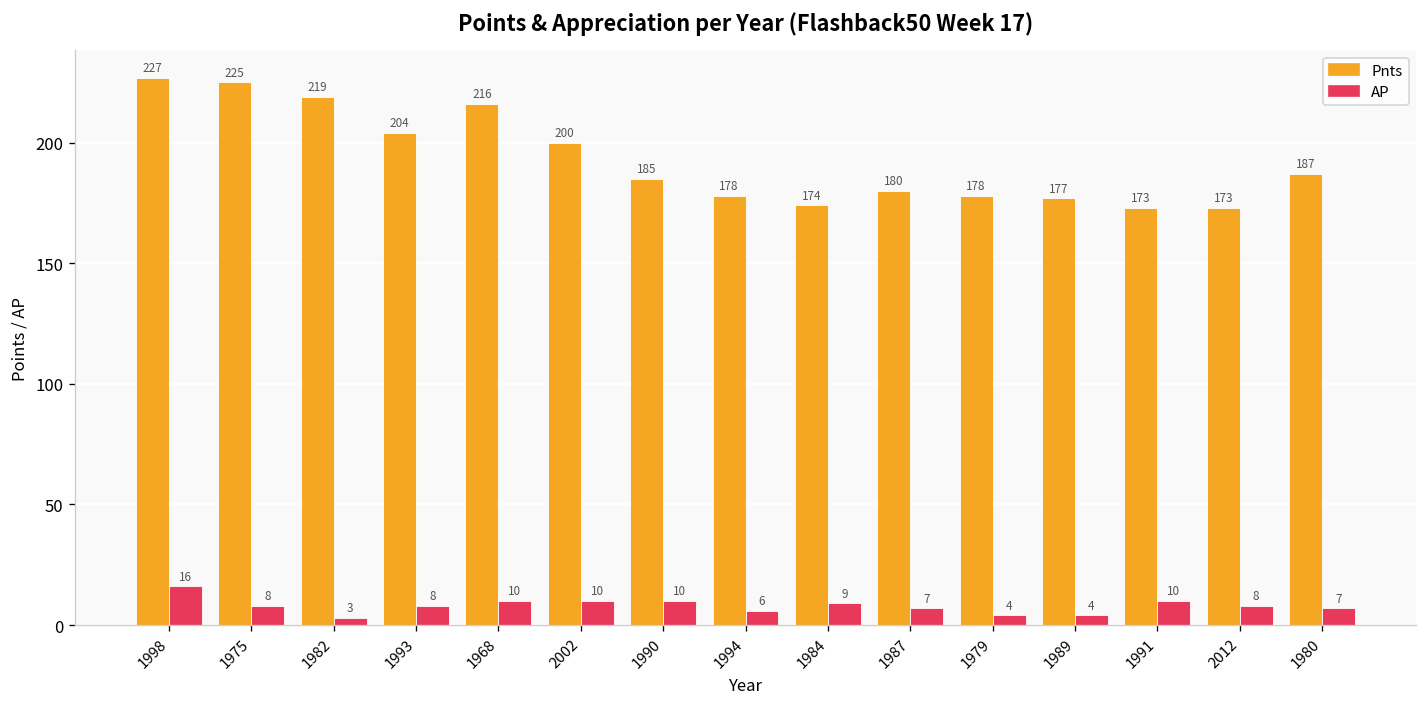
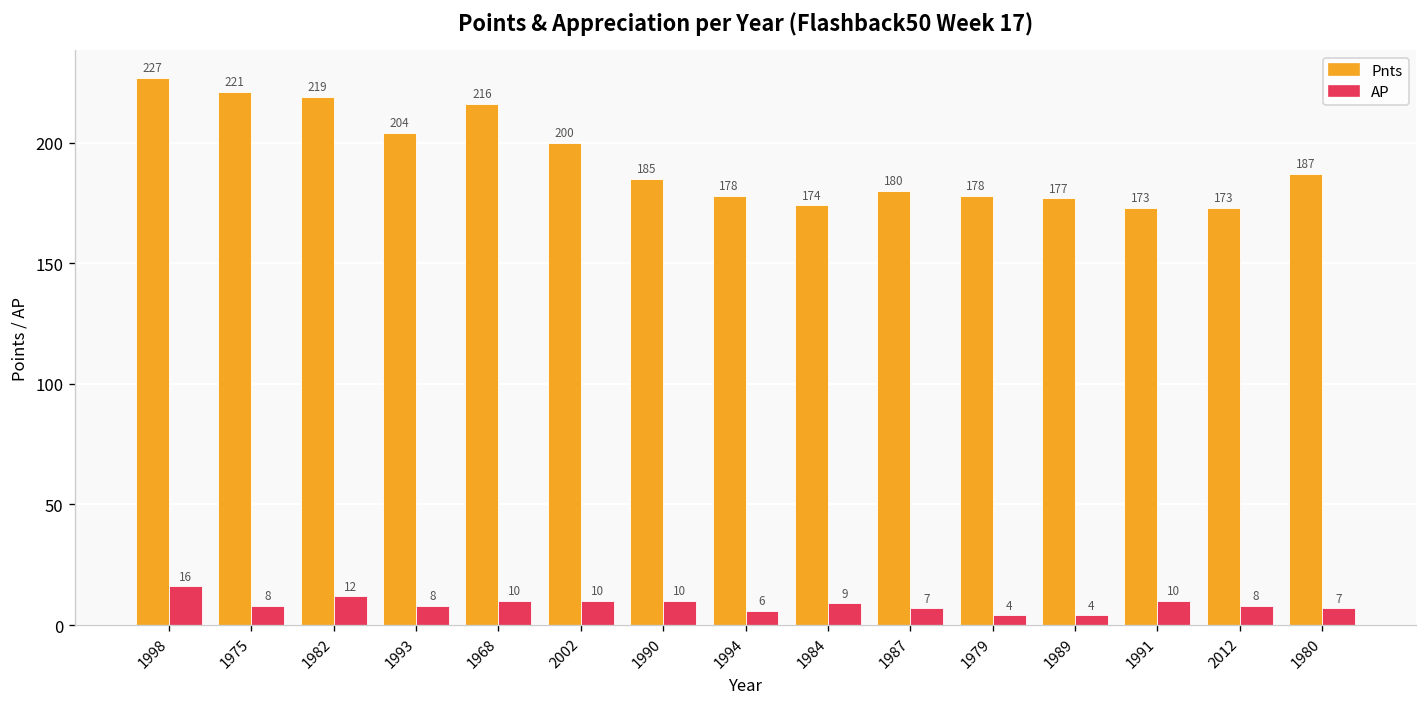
  {
    "Pnts": {
      "1998": 227,
-     "1975": 225,
+     "1975": 221,
      "1982": 219,
      "1993": 204,
      "1968": 216,
      "2002": 200,
      "1990": 185,
      "1994": 178,
      "1984": 174,
      "1987": 180,
      "1979": 178,
      "1989": 177,
      "1991": 173,
      "2012": 173,
      "1980": 187
    },
    "AP": {
      "1998": 16,
      "1975": 8,
-     "1982": 3,
+     "1982": 12,
      "1993": 8,
      "1968": 10,
      "2002": 10,
      "1990": 10,
      "1994": 6,
      "1984": 9,
      "1987": 7,
      "1979": 4,
      "1989": 4,
      "1991": 10,
      "2012": 8,
      "1980": 7
    }
  }
